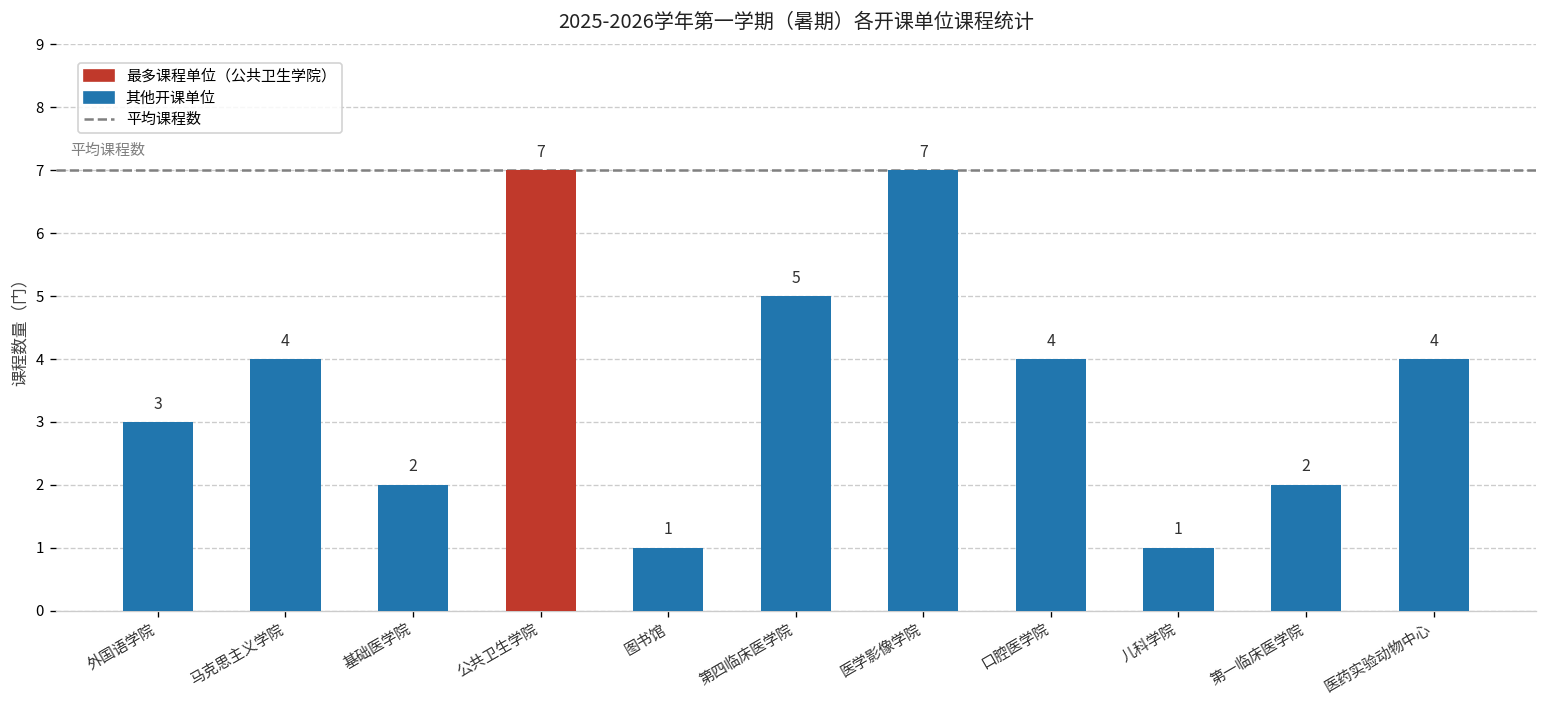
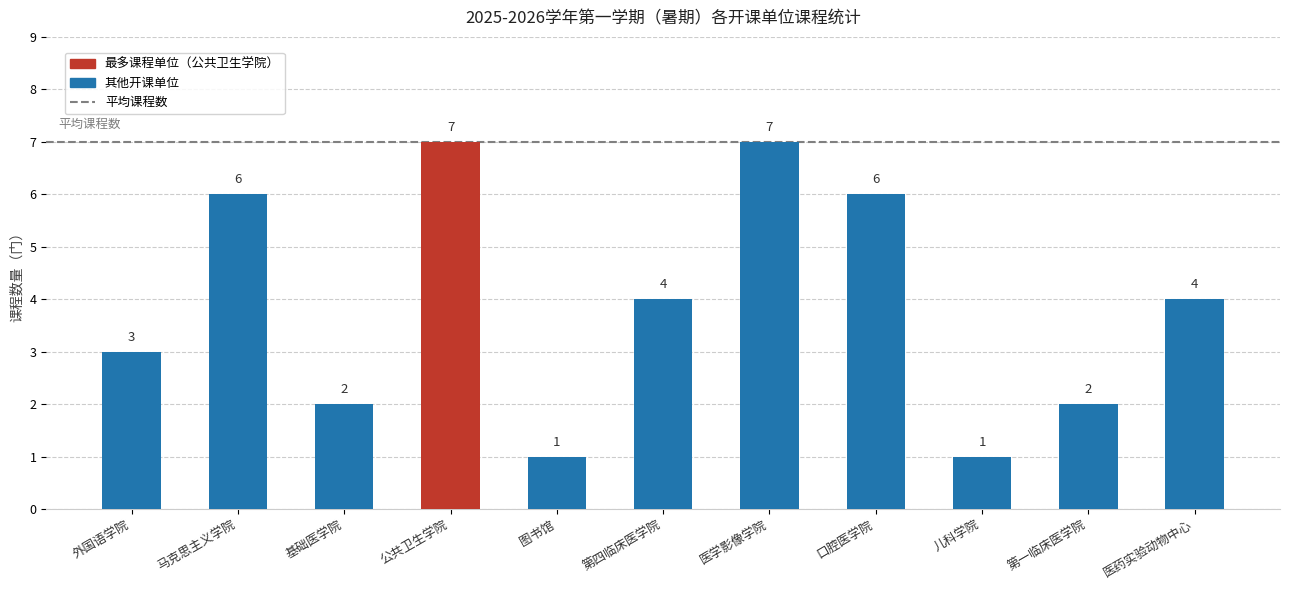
  {
    "外国语学院": 3,
-   "马克思主义学院": 4,
+   "马克思主义学院": 6,
    "基础医学院": 2,
    "公共卫生学院": 7,
    "图书馆": 1,
-   "第四临床医学院": 5,
+   "第四临床医学院": 4,
    "医学影像学院": 7,
-   "口腔医学院": 4,
+   "口腔医学院": 6,
    "儿科学院": 1,
    "第一临床医学院": 2,
    "医药实验动物中心": 4
  }
